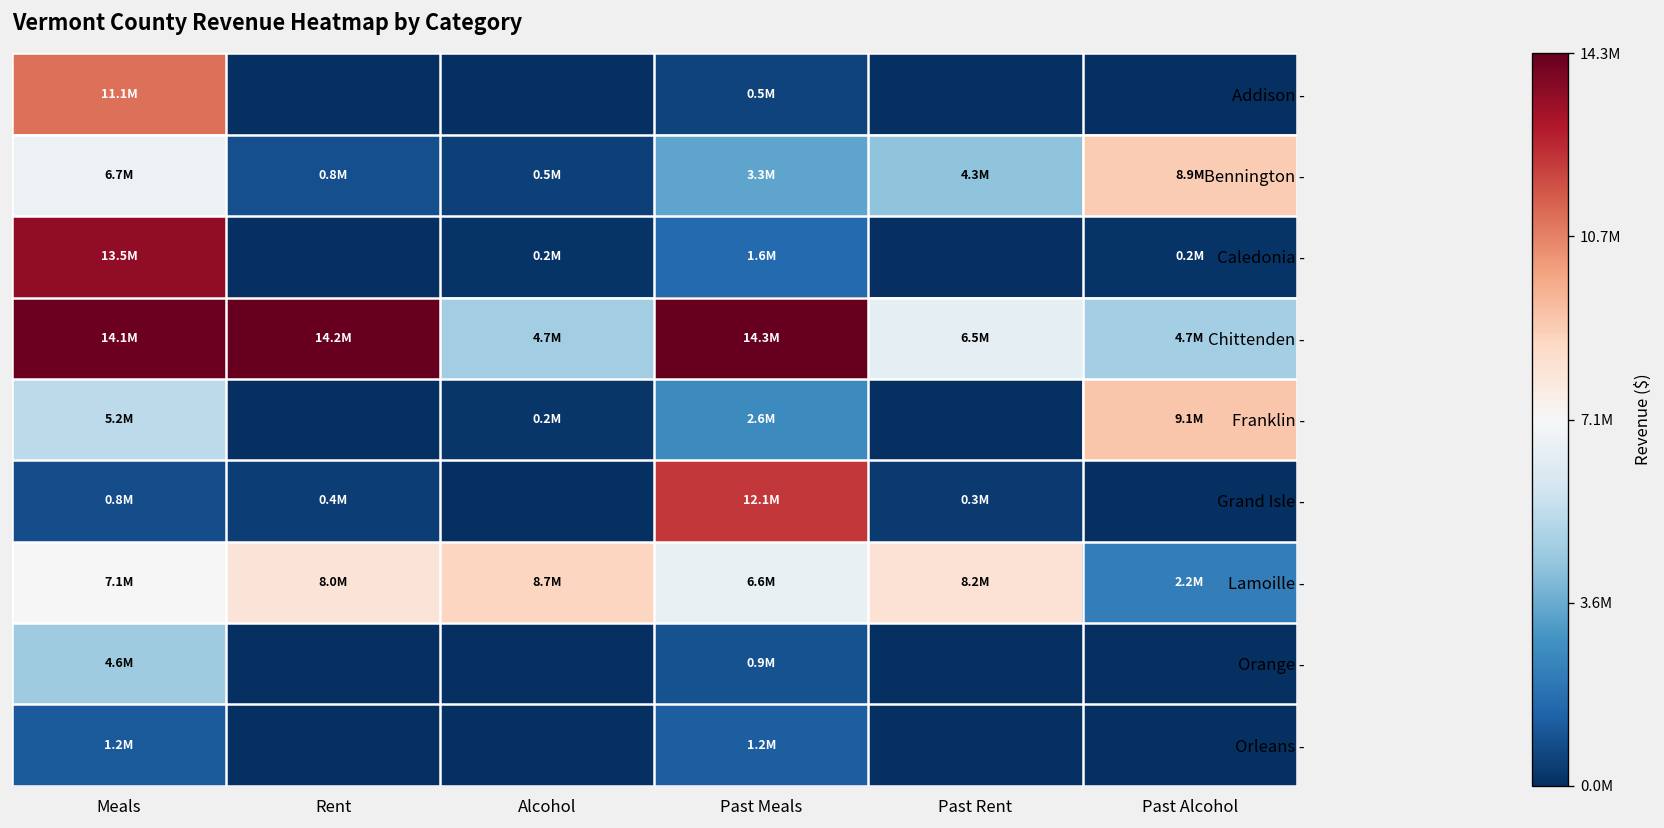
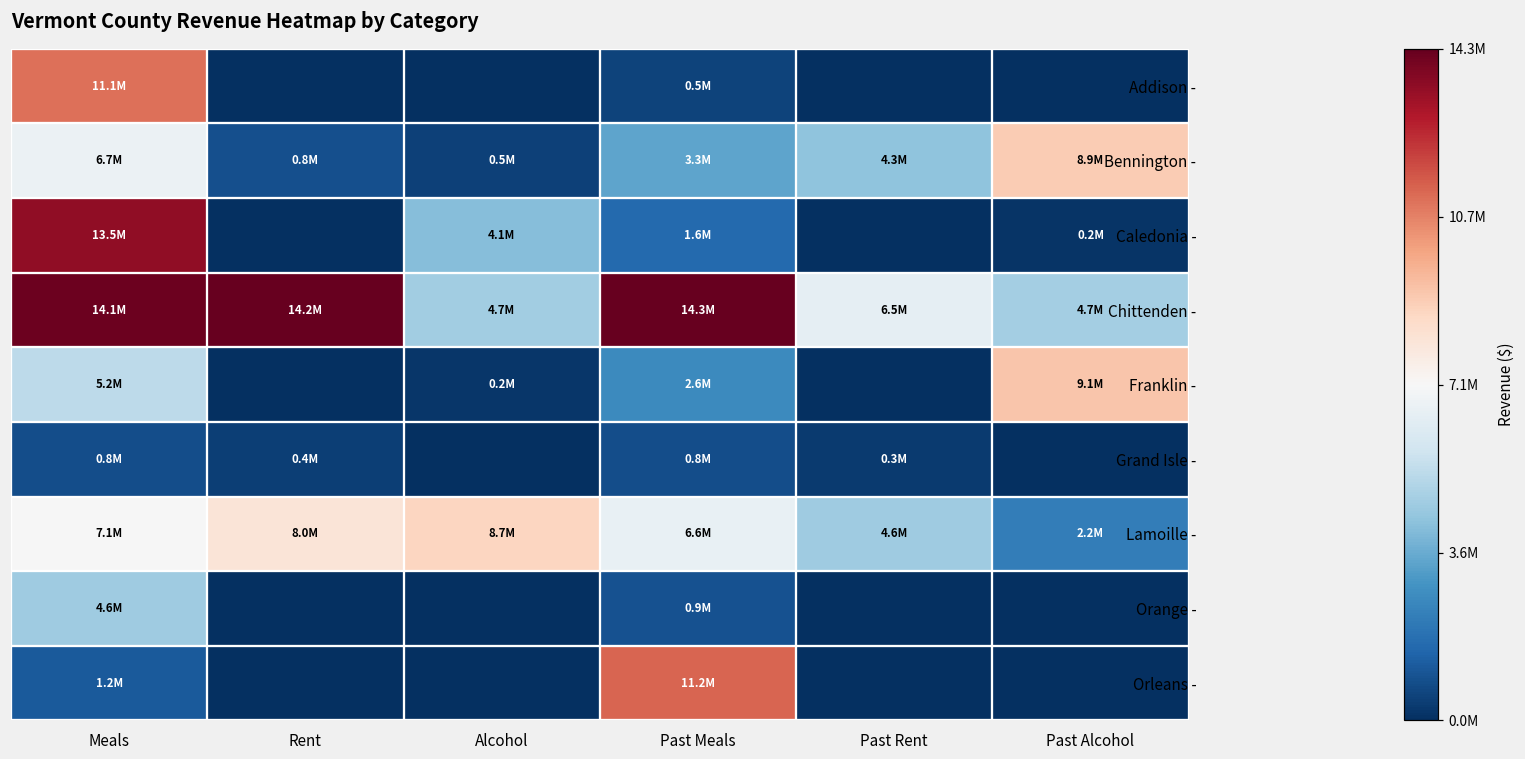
  {
    "Addison -": {
      "Meals": "11.1M",
      "Past Meals": "0.5M"
    },
    "Bennington -": {
      "Meals": "6.7M",
      "Rent": "0.8M",
      "Alcohol": "0.5M",
      "Past Meals": "3.3M",
      "Past Rent": "4.3M",
      "Past Alcohol": "8.9M"
    },
    "Caledonia -": {
      "Meals": "13.5M",
-     "Alcohol": "0.2M",
+     "Alcohol": "4.1M",
      "Past Meals": "1.6M",
      "Past Alcohol": "0.2M"
    },
    "Chittenden -": {
      "Meals": "14.1M",
      "Rent": "14.2M",
      "Alcohol": "4.7M",
      "Past Meals": "14.3M",
      "Past Rent": "6.5M",
      "Past Alcohol": "4.7M"
    },
    "Franklin -": {
      "Meals": "5.2M",
      "Alcohol": "0.2M",
      "Past Meals": "2.6M",
      "Past Alcohol": "9.1M"
    },
    "Grand Isle -": {
      "Meals": "0.8M",
      "Rent": "0.4M",
-     "Past Meals": "12.1M",
+     "Past Meals": "0.8M",
      "Past Rent": "0.3M"
    },
    "Lamoille -": {
      "Meals": "7.1M",
      "Rent": "8.0M",
      "Alcohol": "8.7M",
      "Past Meals": "6.6M",
-     "Past Rent": "8.2M",
+     "Past Rent": "4.6M",
      "Past Alcohol": "2.2M"
    },
    "Orange -": {
      "Meals": "4.6M",
      "Past Meals": "0.9M"
    },
    "Orleans -": {
      "Meals": "1.2M",
-     "Past Meals": "1.2M"
+     "Past Meals": "11.2M"
    }
  }
